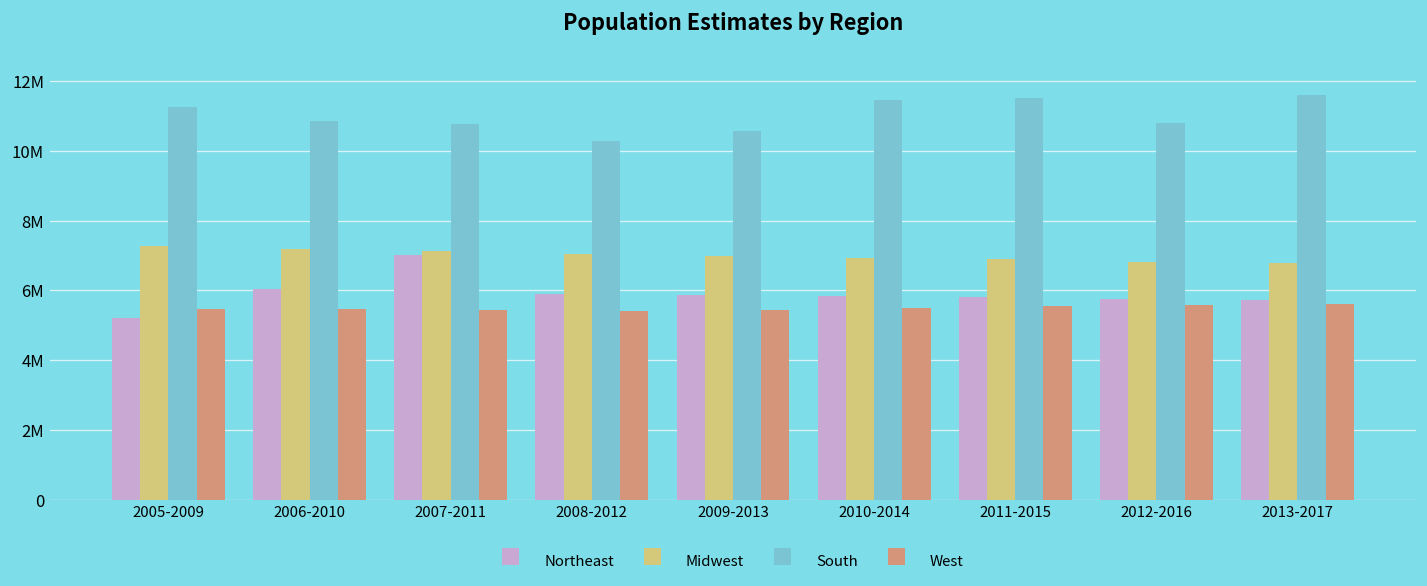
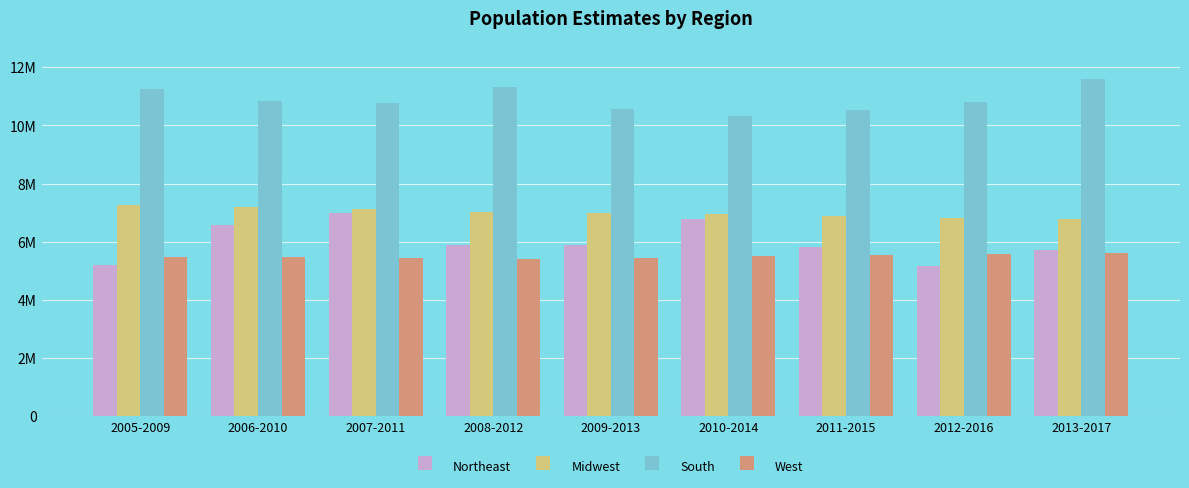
  {
    "Northeast": {
      "2005-2009": 5200000,
-     "2006-2010": 6000000,
+     "2006-2010": 6600000,
      "2007-2011": 7000000,
      "2008-2012": 5900000,
      "2009-2013": 5900000,
-     "2010-2014": 5800000,
+     "2010-2014": 6800000,
      "2011-2015": 5800000,
-     "2012-2016": 5700000,
+     "2012-2016": 5200000,
      "2013-2017": 5700000
    },
    "South": {
      "2005-2009": 11300000,
      "2006-2010": 10900000,
      "2007-2011": 10800000,
-     "2008-2012": 10300000,
+     "2008-2012": 11300000,
      "2009-2013": 10600000,
-     "2010-2014": 11500000,
-     "2011-2015": 11500000,
+     "2010-2014": 10300000,
+     "2011-2015": 10500000,
      "2012-2016": 10800000,
      "2013-2017": 11600000
    }
  }
